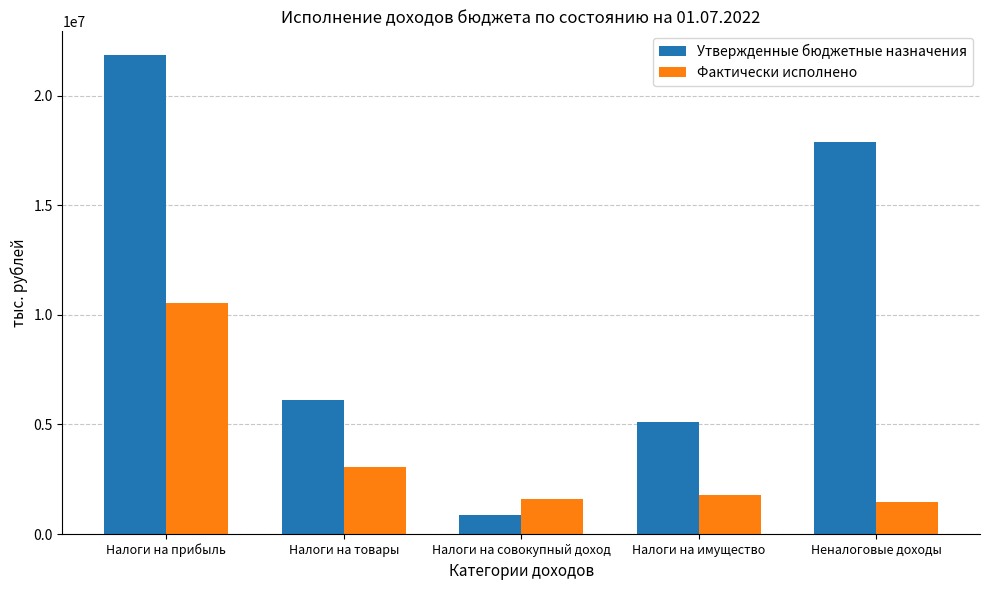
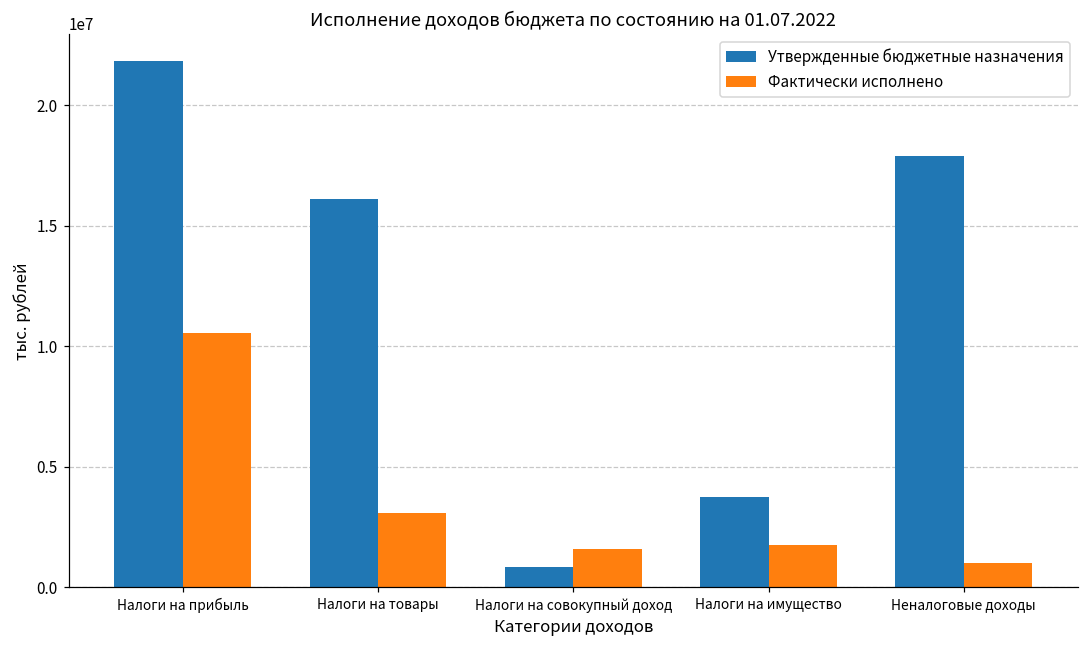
  {
    "Утвержденные бюджетные назначения": {
      "Налоги на прибыль": 21800000,
-     "Налоги на товары": 6100000,
+     "Налоги на товары": 16100000,
      "Налоги на совокупный доход": 900000,
-     "Налоги на имущество": 5100000,
+     "Налоги на имущество": 3700000,
      "Неналоговые доходы": 17900000
    },
    "Фактически исполнено": {
      "Налоги на прибыль": 10600000,
      "Налоги на товары": 3100000,
      "Налоги на совокупный доход": 1600000,
      "Налоги на имущество": 1800000,
-     "Неналоговые доходы": 1500000
+     "Неналоговые доходы": 1000000
    }
  }
